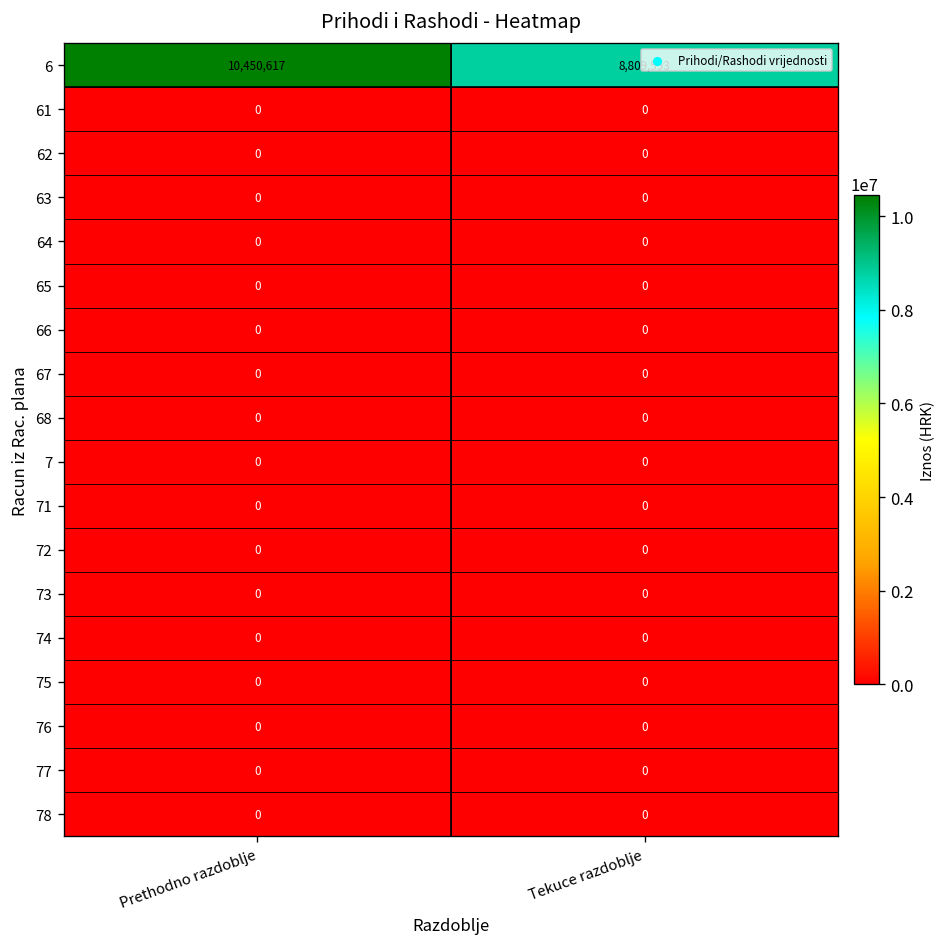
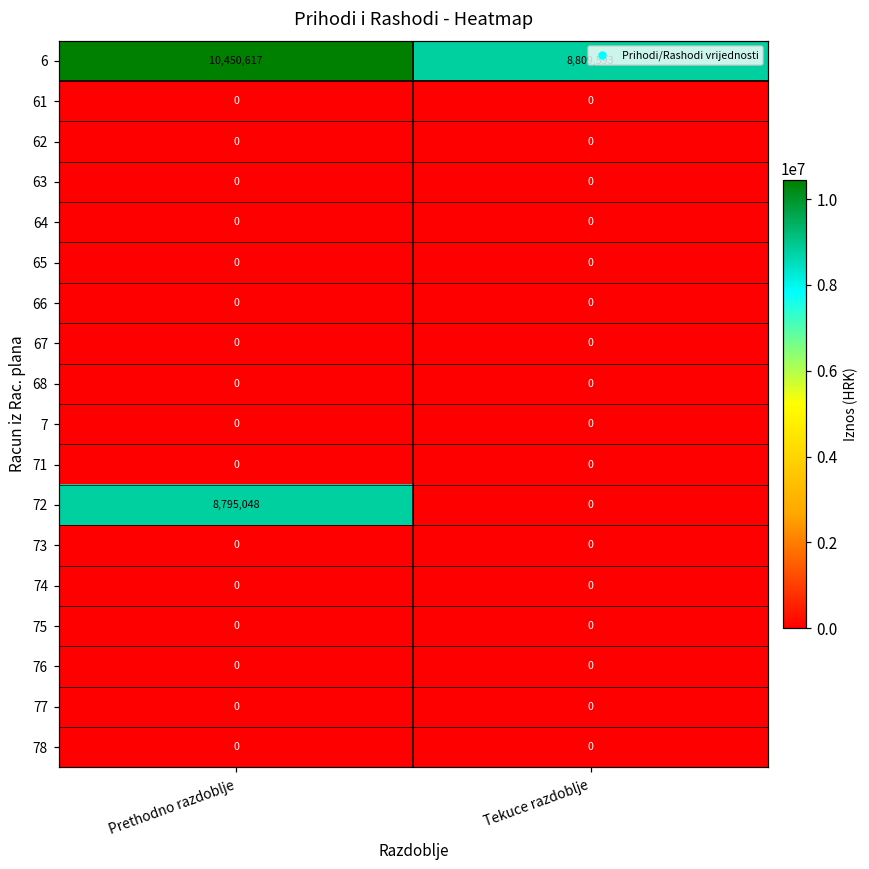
  {
    "6": {
      "Prethodno razdoblje": "10,450,617"
    },
    "61": {
      "Prethodno razdoblje": "0",
      "Tekuce razdoblje": "0"
    },
    "62": {
      "Prethodno razdoblje": "0",
      "Tekuce razdoblje": "0"
    },
    "63": {
      "Prethodno razdoblje": "0",
      "Tekuce razdoblje": "0"
    },
    "64": {
      "Prethodno razdoblje": "0",
      "Tekuce razdoblje": "0"
    },
    "65": {
      "Prethodno razdoblje": "0",
      "Tekuce razdoblje": "0"
    },
    "66": {
      "Prethodno razdoblje": "0",
      "Tekuce razdoblje": "0"
    },
    "67": {
      "Prethodno razdoblje": "0",
      "Tekuce razdoblje": "0"
    },
    "68": {
      "Prethodno razdoblje": "0",
      "Tekuce razdoblje": "0"
    },
    "7": {
      "Prethodno razdoblje": "0",
      "Tekuce razdoblje": "0"
    },
    "71": {
      "Prethodno razdoblje": "0",
      "Tekuce razdoblje": "0"
    },
    "72": {
-     "Prethodno razdoblje": "0",
+     "Prethodno razdoblje": "8,795,048",
      "Tekuce razdoblje": "0"
    },
    "73": {
      "Prethodno razdoblje": "0",
      "Tekuce razdoblje": "0"
    },
    "74": {
      "Prethodno razdoblje": "0",
      "Tekuce razdoblje": "0"
    },
    "75": {
      "Prethodno razdoblje": "0",
      "Tekuce razdoblje": "0"
    },
    "76": {
      "Prethodno razdoblje": "0",
      "Tekuce razdoblje": "0"
    },
    "77": {
      "Prethodno razdoblje": "0",
      "Tekuce razdoblje": "0"
    },
    "78": {
      "Prethodno razdoblje": "0",
      "Tekuce razdoblje": "0"
    }
  }
